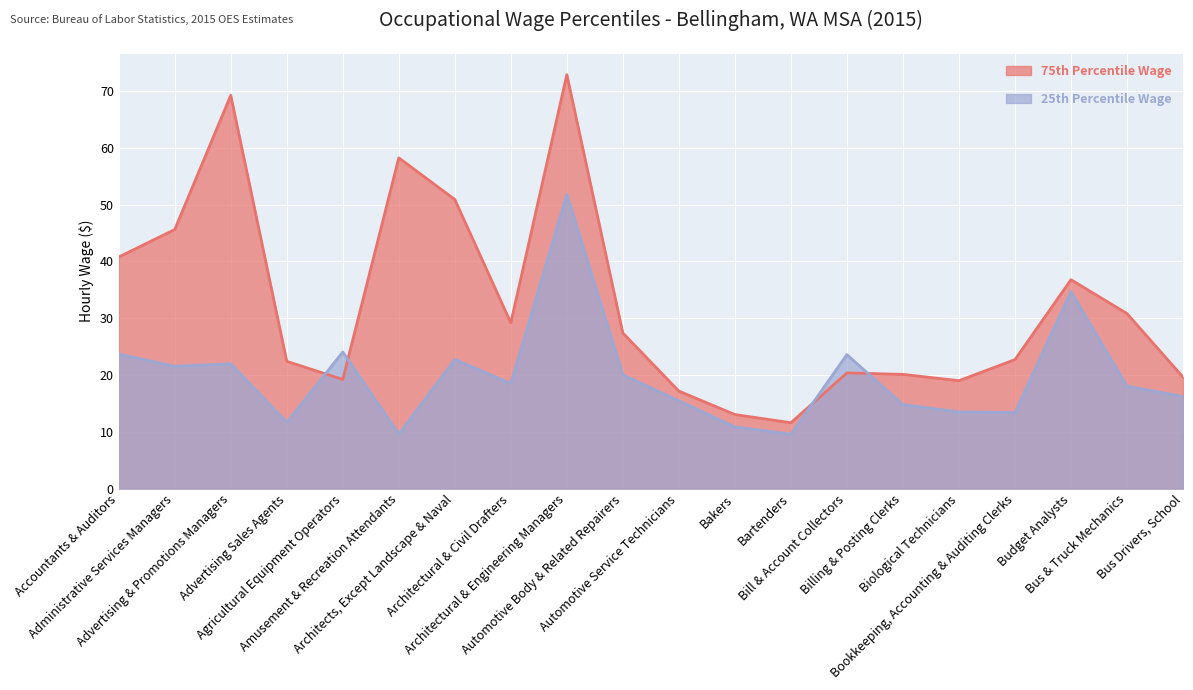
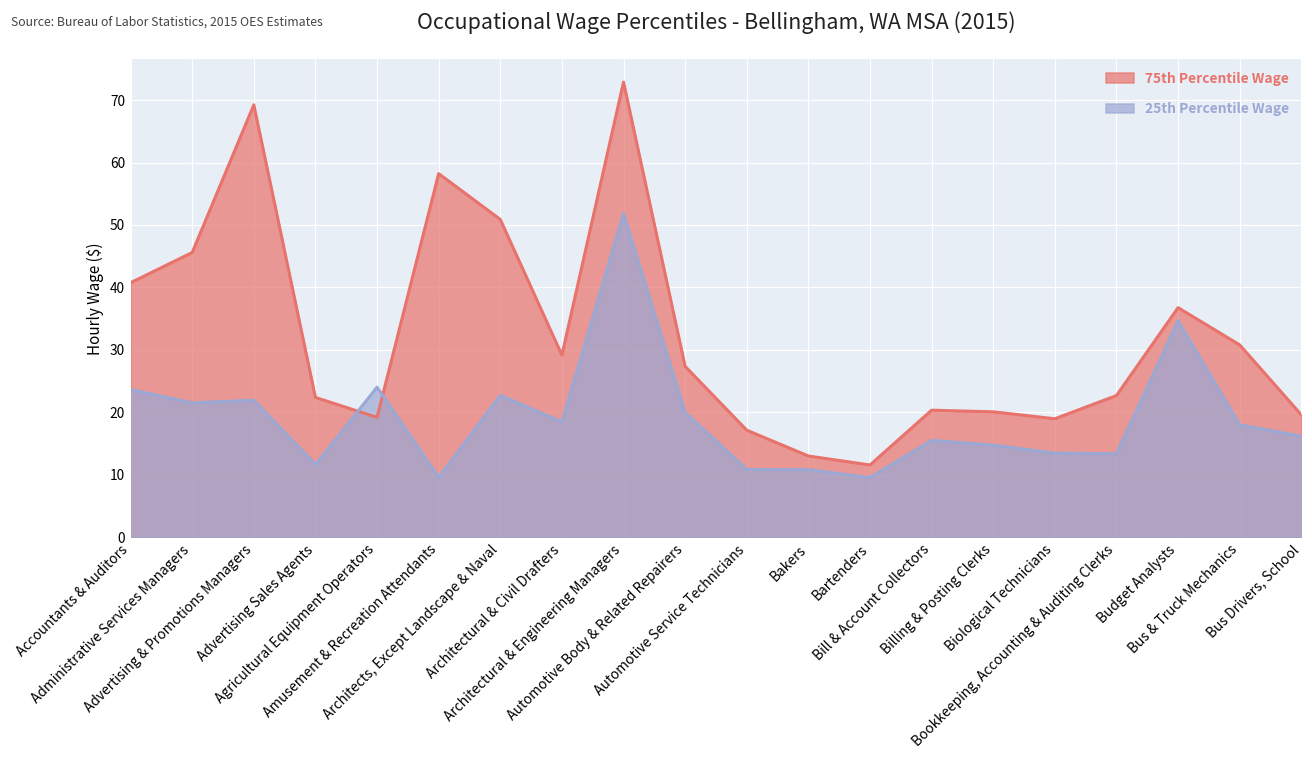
  {
    "75th Percentile Wage": {
      "Accountants & Auditors": 41,
      "Administrative Services Managers": 46,
      "Advertising & Promotions Managers": 69,
      "Advertising Sales Agents": 22,
      "Agricultural Equipment Operators": 19,
      "Amusement & Recreation Attendants": 58,
      "Architects, Except Landscape & Naval": 51,
      "Architectural & Civil Drafters": 29,
      "Architectural & Engineering Managers": 73,
      "Automotive Body & Related Repairers": 27,
      "Automotive Service Technicians": 17,
      "Bakers": 13,
      "Bartenders": 12,
      "Bill & Account Collectors": 20,
      "Billing & Posting Clerks": 20,
      "Biological Technicians": 19,
      "Bookkeeping, Accounting & Auditing Clerks": 23,
      "Budget Analysts": 37,
      "Bus & Truck Mechanics": 31,
      "Bus Drivers, School": 20
    },
    "25th Percentile Wage": {
      "Accountants & Auditors": 24,
      "Administrative Services Managers": 22,
      "Advertising & Promotions Managers": 22,
      "Advertising Sales Agents": 12,
      "Agricultural Equipment Operators": 24,
      "Amusement & Recreation Attendants": 10,
      "Architects, Except Landscape & Naval": 23,
      "Architectural & Civil Drafters": 18,
      "Architectural & Engineering Managers": 52,
      "Automotive Body & Related Repairers": 20,
-     "Automotive Service Technicians": 15,
+     "Automotive Service Technicians": 11,
      "Bakers": 11,
      "Bartenders": 10,
-     "Bill & Account Collectors": 24,
+     "Bill & Account Collectors": 16,
      "Billing & Posting Clerks": 15,
      "Biological Technicians": 13,
      "Bookkeeping, Accounting & Auditing Clerks": 13,
      "Budget Analysts": 35,
      "Bus & Truck Mechanics": 18,
      "Bus Drivers, School": 16
    }
  }
